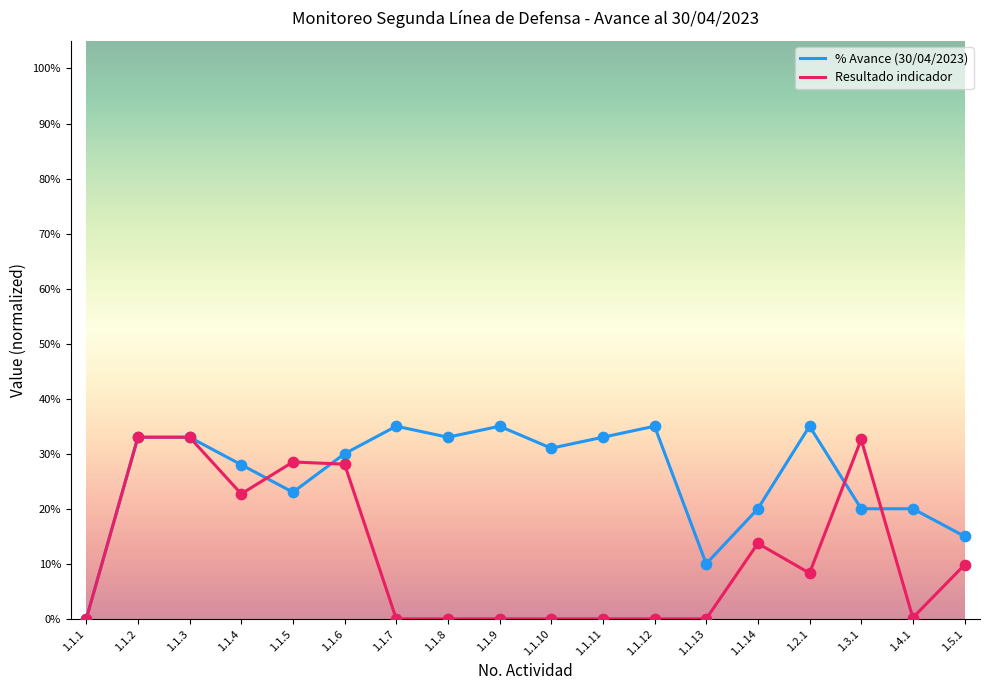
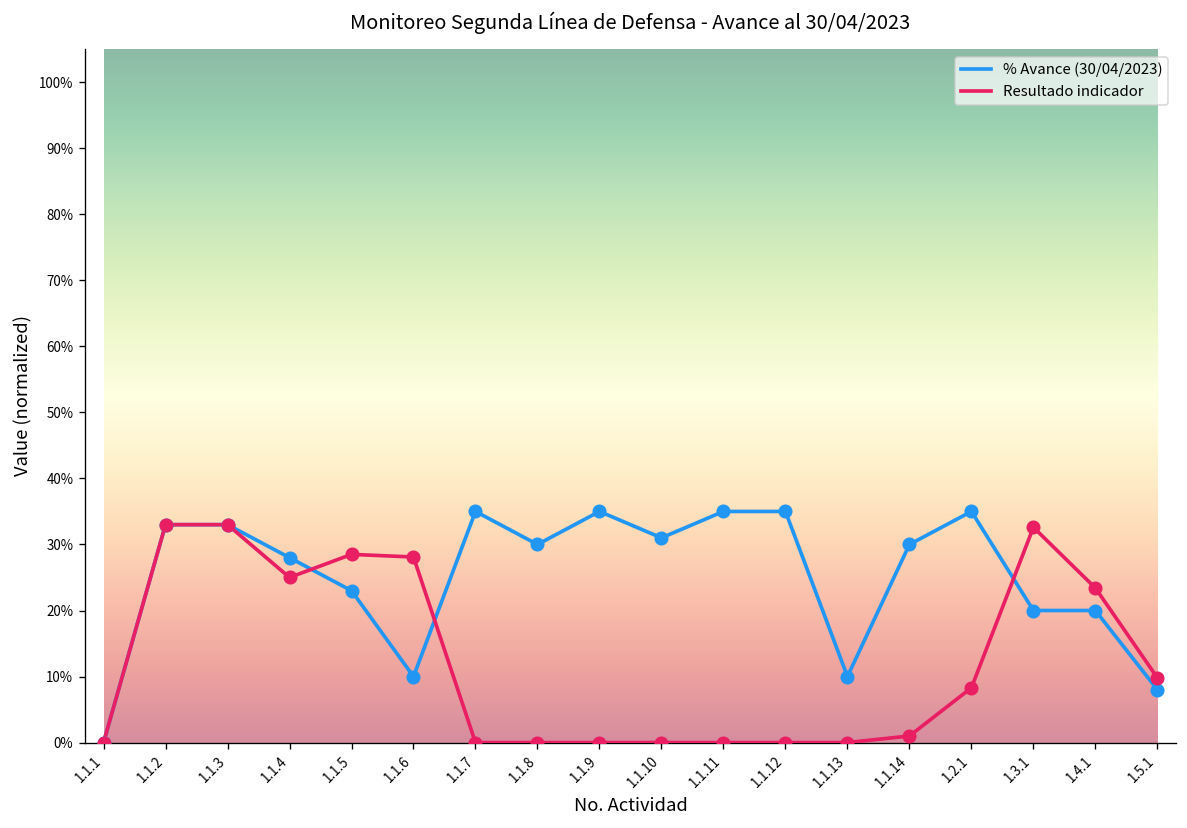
  {
    "% Avance (30/04/2023)": {
      "1.1.4": "28%",
      "1.1.5": "23%",
-     "1.1.6": "30%",
+     "1.1.6": "10%",
      "1.1.7": "35%",
-     "1.1.8": "33%",
+     "1.1.8": "30%",
      "1.1.9": "35%",
      "1.1.10": "31%",
-     "1.1.11": "33%",
+     "1.1.11": "35%",
      "1.1.12": "35%",
      "1.1.13": "10%",
-     "1.1.14": "20%",
+     "1.1.14": "30%",
      "1.2.1": "35%",
      "1.3.1": "20%",
      "1.4.1": "20%",
-     "1.5.1": "15%"
+     "1.5.1": "8%"
    },
    "Resultado indicador": {
-     "1.1.4": "23%",
+     "1.1.4": "25%",
      "1.1.5": "28%",
      "1.1.6": "28%",
      "1.1.7": "0%",
      "1.1.8": "0%",
      "1.1.9": "0%",
      "1.1.10": "0%",
      "1.1.11": "0%",
      "1.1.12": "0%",
      "1.1.13": "0%",
-     "1.1.14": "14%",
+     "1.1.14": "1%",
      "1.2.1": "8%",
      "1.3.1": "33%",
-     "1.4.1": "0%",
+     "1.4.1": "23%",
      "1.5.1": "10%"
    }
  }
